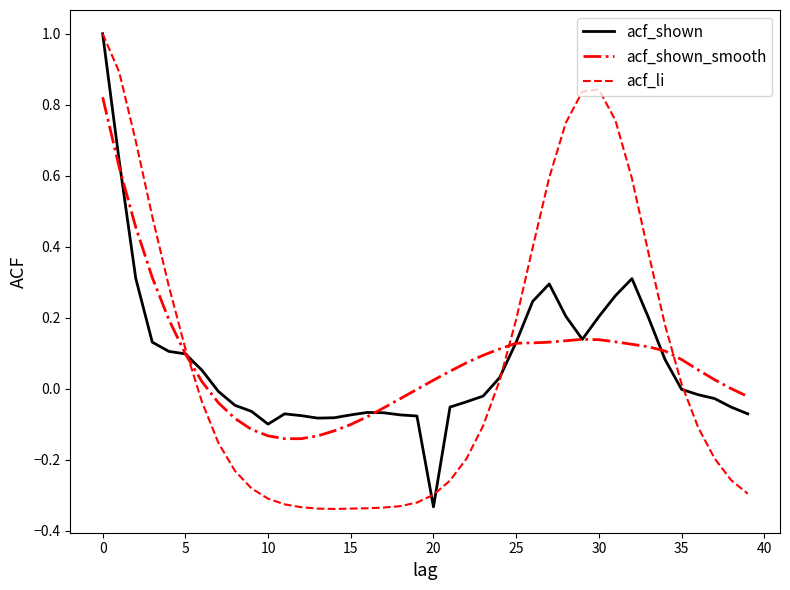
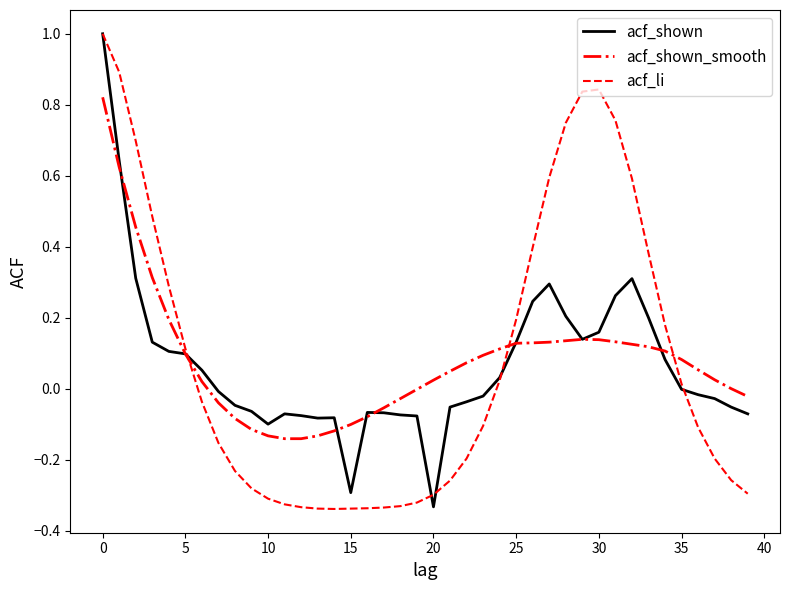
  {
    "acf_shown": {
      "10": -0.10,
-     "15": -0.07,
+     "15": -0.29,
      "20": -0.33,
-     "30": 0.20,
+     "30": 0.16,
      "35": 0.00
    }
  }
